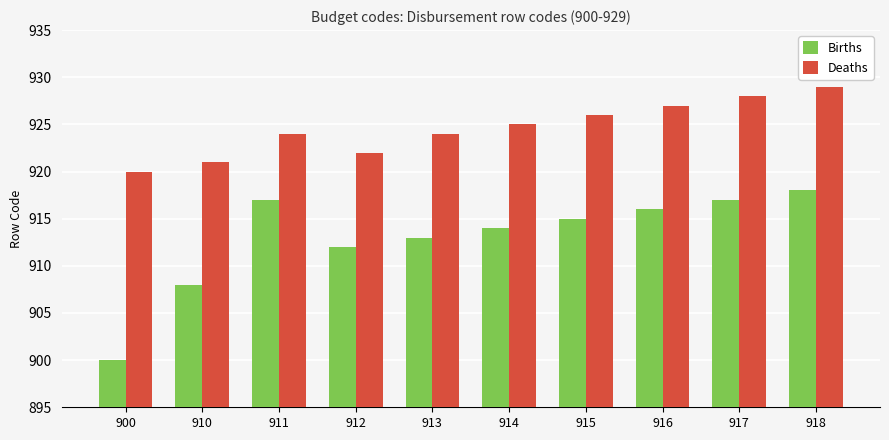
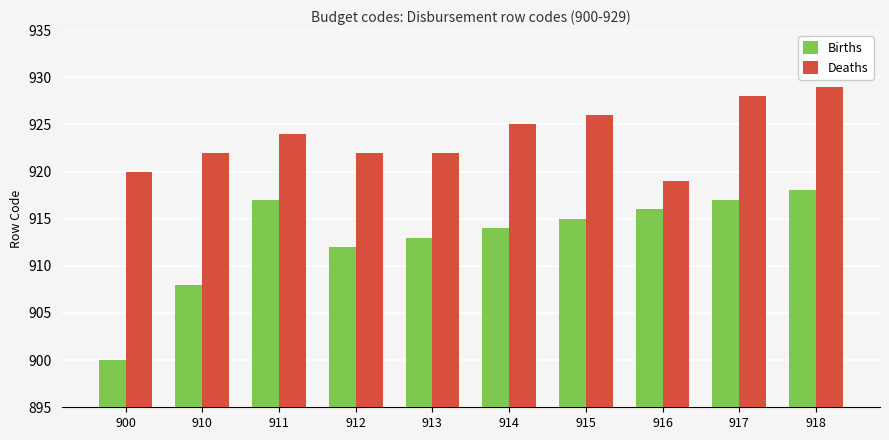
  {
    "Births": {
      "900": 900,
      "910": 908,
      "911": 917,
      "912": 912,
      "913": 913,
      "914": 914,
      "915": 915,
      "916": 916,
      "917": 917,
      "918": 918
    },
    "Deaths": {
      "900": 920,
-     "910": 921,
+     "910": 922,
      "911": 924,
      "912": 922,
-     "913": 924,
+     "913": 922,
      "914": 925,
      "915": 926,
-     "916": 927,
+     "916": 919,
      "917": 928,
      "918": 929
    }
  }
